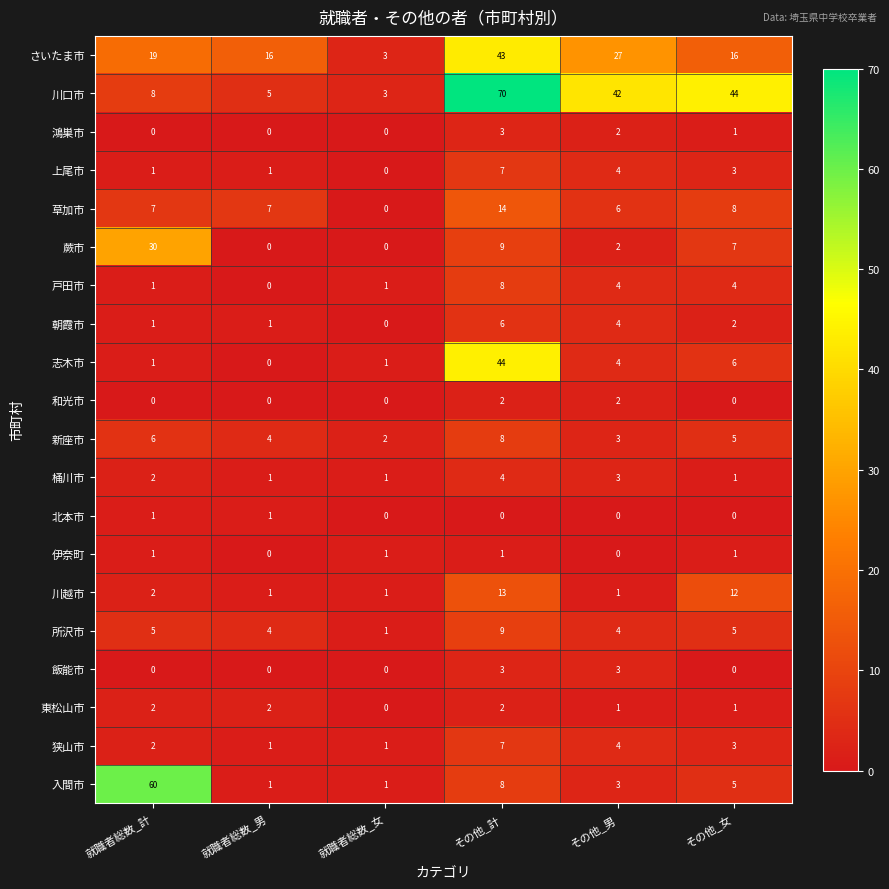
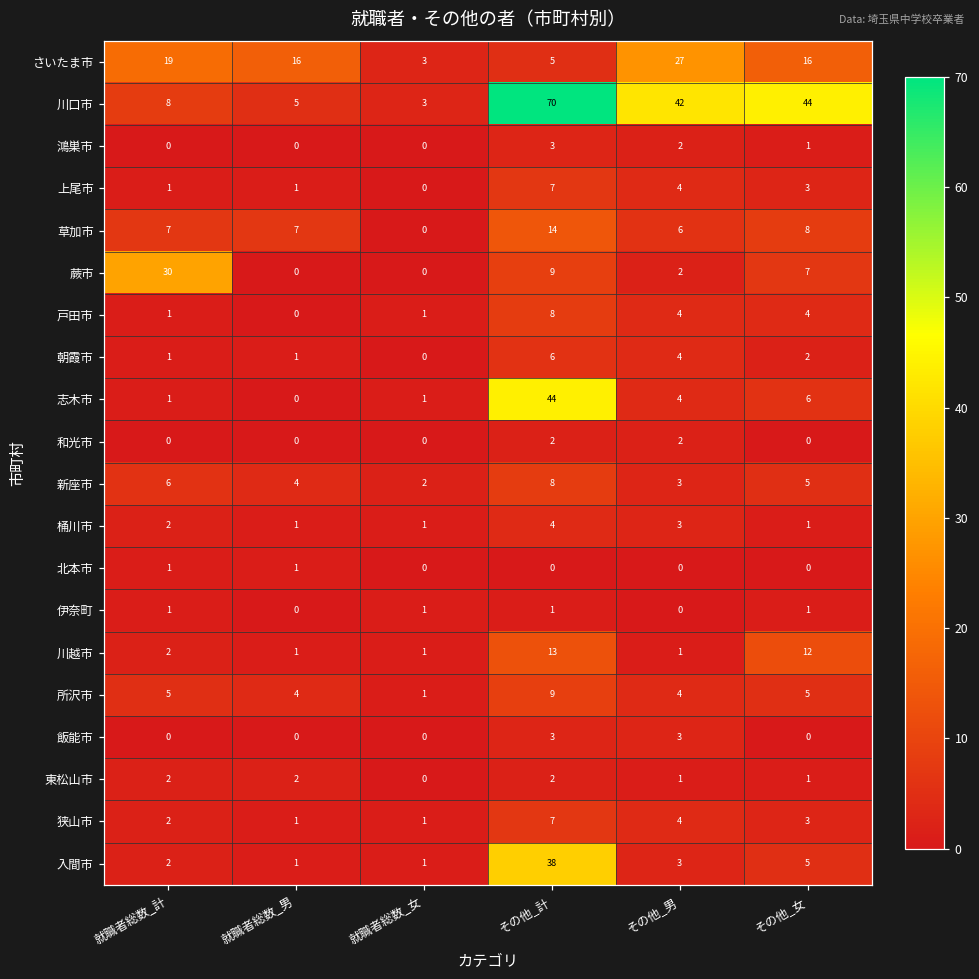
  {
    "さいたま市": {
      "就職者総数_計": 19,
      "就職者総数_男": 16,
      "就職者総数_女": 3,
-     "その他_計": 43,
+     "その他_計": 5,
      "その他_男": 27,
      "その他_女": 16
    },
    "川口市": {
      "就職者総数_計": 8,
      "就職者総数_男": 5,
      "就職者総数_女": 3,
      "その他_計": 70,
      "その他_男": 42,
      "その他_女": 44
    },
    "鴻巣市": {
      "就職者総数_計": 0,
      "就職者総数_男": 0,
      "就職者総数_女": 0,
      "その他_計": 3,
      "その他_男": 2,
      "その他_女": 1
    },
    "上尾市": {
      "就職者総数_計": 1,
      "就職者総数_男": 1,
      "就職者総数_女": 0,
      "その他_計": 7,
      "その他_男": 4,
      "その他_女": 3
    },
    "草加市": {
      "就職者総数_計": 7,
      "就職者総数_男": 7,
      "就職者総数_女": 0,
      "その他_計": 14,
      "その他_男": 6,
      "その他_女": 8
    },
    "蕨市": {
      "就職者総数_計": 30,
      "就職者総数_男": 0,
      "就職者総数_女": 0,
      "その他_計": 9,
      "その他_男": 2,
      "その他_女": 7
    },
    "戸田市": {
      "就職者総数_計": 1,
      "就職者総数_男": 0,
      "就職者総数_女": 1,
      "その他_計": 8,
      "その他_男": 4,
      "その他_女": 4
    },
    "朝霞市": {
      "就職者総数_計": 1,
      "就職者総数_男": 1,
      "就職者総数_女": 0,
      "その他_計": 6,
      "その他_男": 4,
      "その他_女": 2
    },
    "志木市": {
      "就職者総数_計": 1,
      "就職者総数_男": 0,
      "就職者総数_女": 1,
      "その他_計": 44,
      "その他_男": 4,
      "その他_女": 6
    },
    "和光市": {
      "就職者総数_計": 0,
      "就職者総数_男": 0,
      "就職者総数_女": 0,
      "その他_計": 2,
      "その他_男": 2,
      "その他_女": 0
    },
    "新座市": {
      "就職者総数_計": 6,
      "就職者総数_男": 4,
      "就職者総数_女": 2,
      "その他_計": 8,
      "その他_男": 3,
      "その他_女": 5
    },
    "桶川市": {
      "就職者総数_計": 2,
      "就職者総数_男": 1,
      "就職者総数_女": 1,
      "その他_計": 4,
      "その他_男": 3,
      "その他_女": 1
    },
    "北本市": {
      "就職者総数_計": 1,
      "就職者総数_男": 1,
      "就職者総数_女": 0,
      "その他_計": 0,
      "その他_男": 0,
      "その他_女": 0
    },
    "伊奈町": {
      "就職者総数_計": 1,
      "就職者総数_男": 0,
      "就職者総数_女": 1,
      "その他_計": 1,
      "その他_男": 0,
      "その他_女": 1
    },
    "川越市": {
      "就職者総数_計": 2,
      "就職者総数_男": 1,
      "就職者総数_女": 1,
      "その他_計": 13,
      "その他_男": 1,
      "その他_女": 12
    },
    "所沢市": {
      "就職者総数_計": 5,
      "就職者総数_男": 4,
      "就職者総数_女": 1,
      "その他_計": 9,
      "その他_男": 4,
      "その他_女": 5
    },
    "飯能市": {
      "就職者総数_計": 0,
      "就職者総数_男": 0,
      "就職者総数_女": 0,
      "その他_計": 3,
      "その他_男": 3,
      "その他_女": 0
    },
    "東松山市": {
      "就職者総数_計": 2,
      "就職者総数_男": 2,
      "就職者総数_女": 0,
      "その他_計": 2,
      "その他_男": 1,
      "その他_女": 1
    },
    "狭山市": {
      "就職者総数_計": 2,
      "就職者総数_男": 1,
      "就職者総数_女": 1,
      "その他_計": 7,
      "その他_男": 4,
      "その他_女": 3
    },
    "入間市": {
-     "就職者総数_計": 60,
+     "就職者総数_計": 2,
      "就職者総数_男": 1,
      "就職者総数_女": 1,
-     "その他_計": 8,
+     "その他_計": 38,
      "その他_男": 3,
      "その他_女": 5
    }
  }
